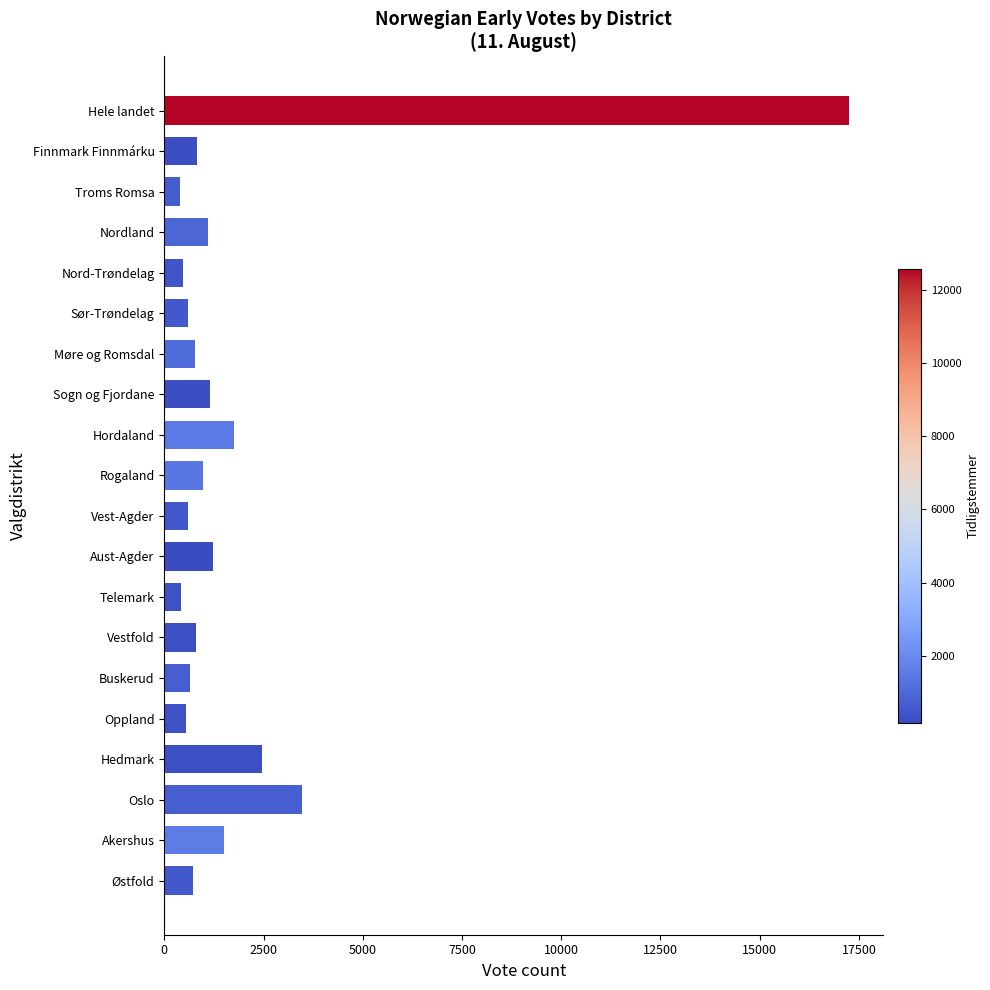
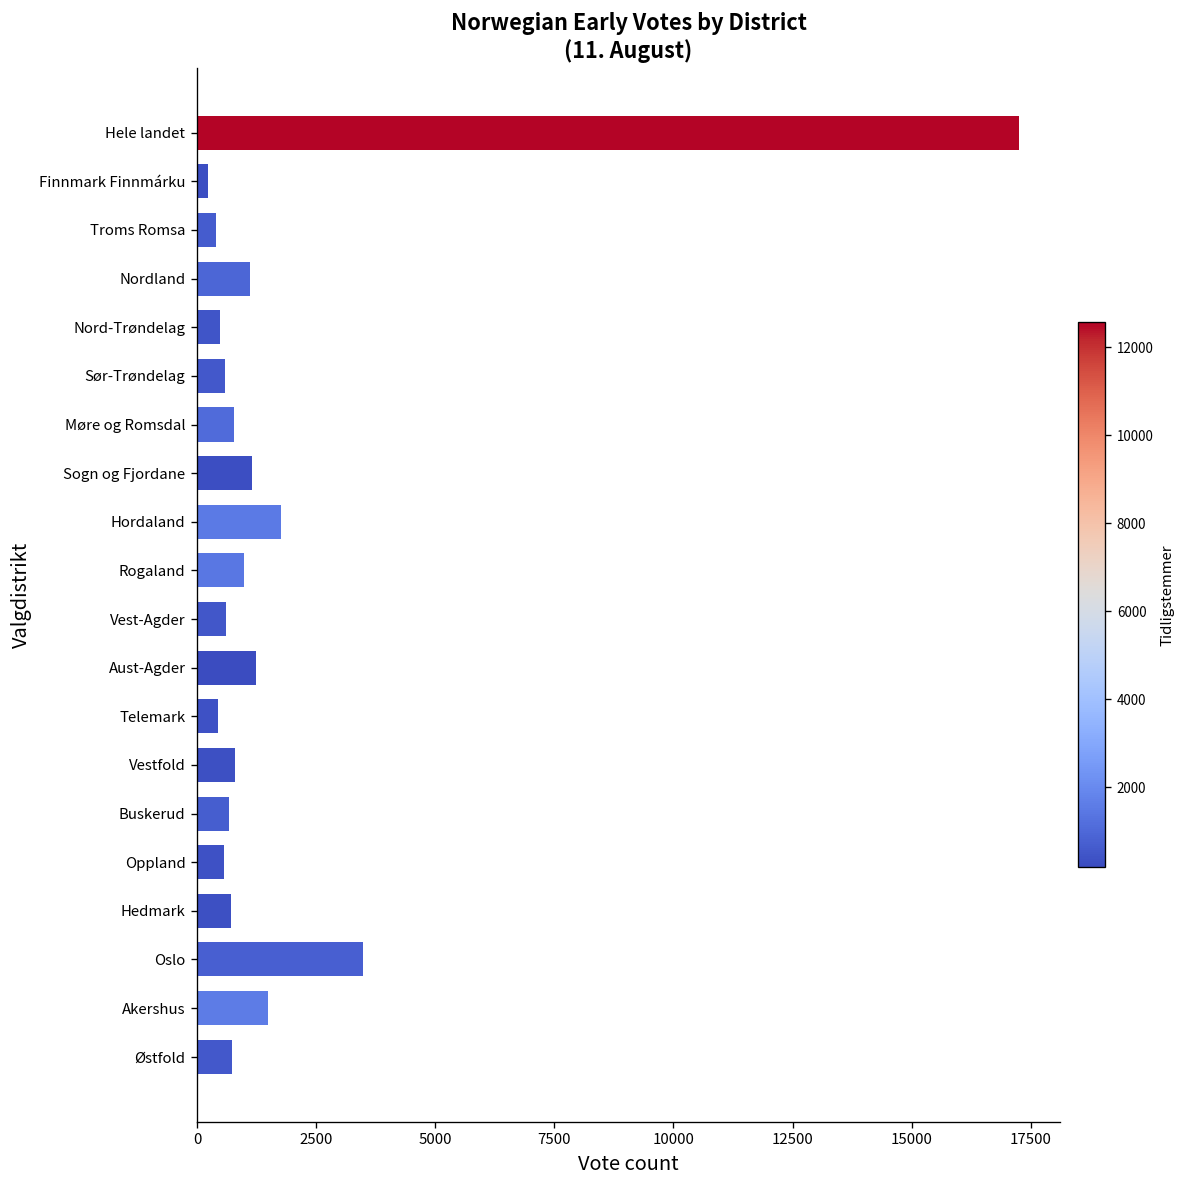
  {
    "Hele landet": 17200,
-   "Finnmark Finnmárku": 800,
+   "Finnmark Finnmárku": 200,
    "Troms Romsa": 400,
    "Nordland": 1100,
    "Nord-Trøndelag": 500,
    "Sør-Trøndelag": 600,
    "Møre og Romsdal": 800,
    "Sogn og Fjordane": 1200,
    "Hordaland": 1800,
    "Rogaland": 1000,
    "Vest-Agder": 600,
    "Aust-Agder": 1200,
    "Telemark": 400,
    "Vestfold": 800,
    "Buskerud": 700,
    "Oppland": 600,
-   "Hedmark": 2500,
+   "Hedmark": 700,
    "Oslo": 3500,
    "Akershus": 1500,
    "Østfold": 700
  }
